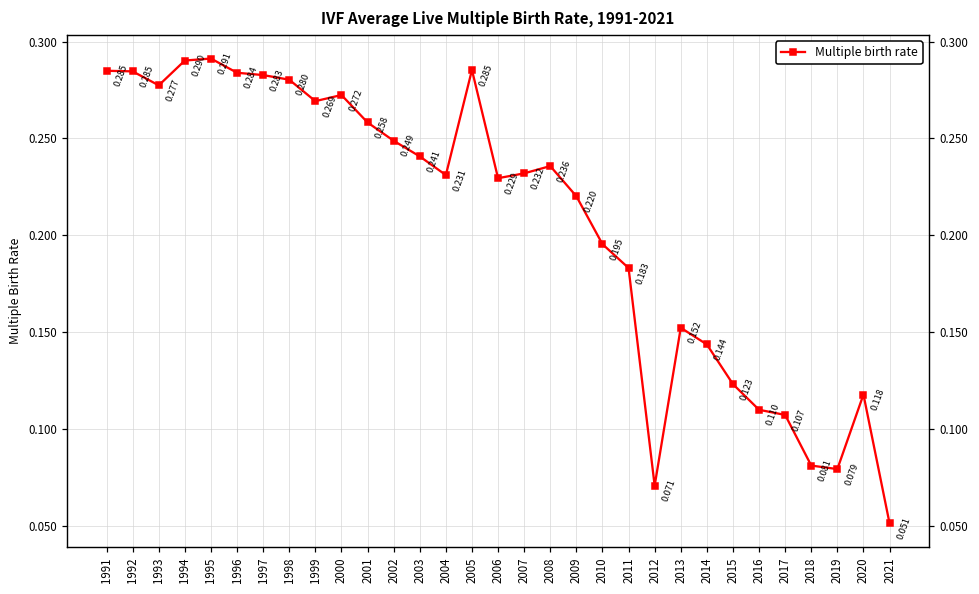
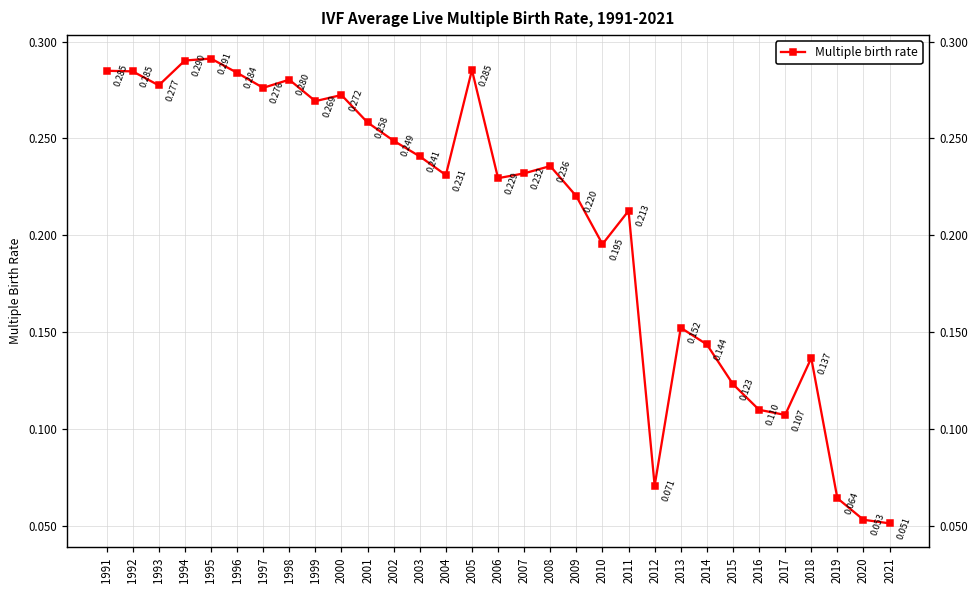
  {
    "1992": 0.285,
    "1993": 0.277,
    "1994": 0.290,
    "1995": 0.291,
    "1996": 0.284,
-   "1997": 0.283,
+   "1997": 0.276,
    "1998": 0.280,
    "1999": 0.269,
    "2000": 0.272,
    "2001": 0.258,
    "2002": 0.249,
    "2003": 0.241,
    "2004": 0.231,
    "2005": 0.285,
    "2006": 0.229,
    "2007": 0.232,
    "2008": 0.236,
    "2009": 0.220,
    "2010": 0.195,
-   "2011": 0.183,
+   "2011": 0.213,
    "2012": 0.071,
    "2013": 0.152,
    "2014": 0.144,
    "2015": 0.123,
    "2016": 0.110,
    "2017": 0.107,
-   "2018": 0.081,
-   "2019": 0.079,
-   "2020": 0.118,
+   "2018": 0.137,
+   "2019": 0.064,
+   "2020": 0.053,
    "2021": 0.051
  }
